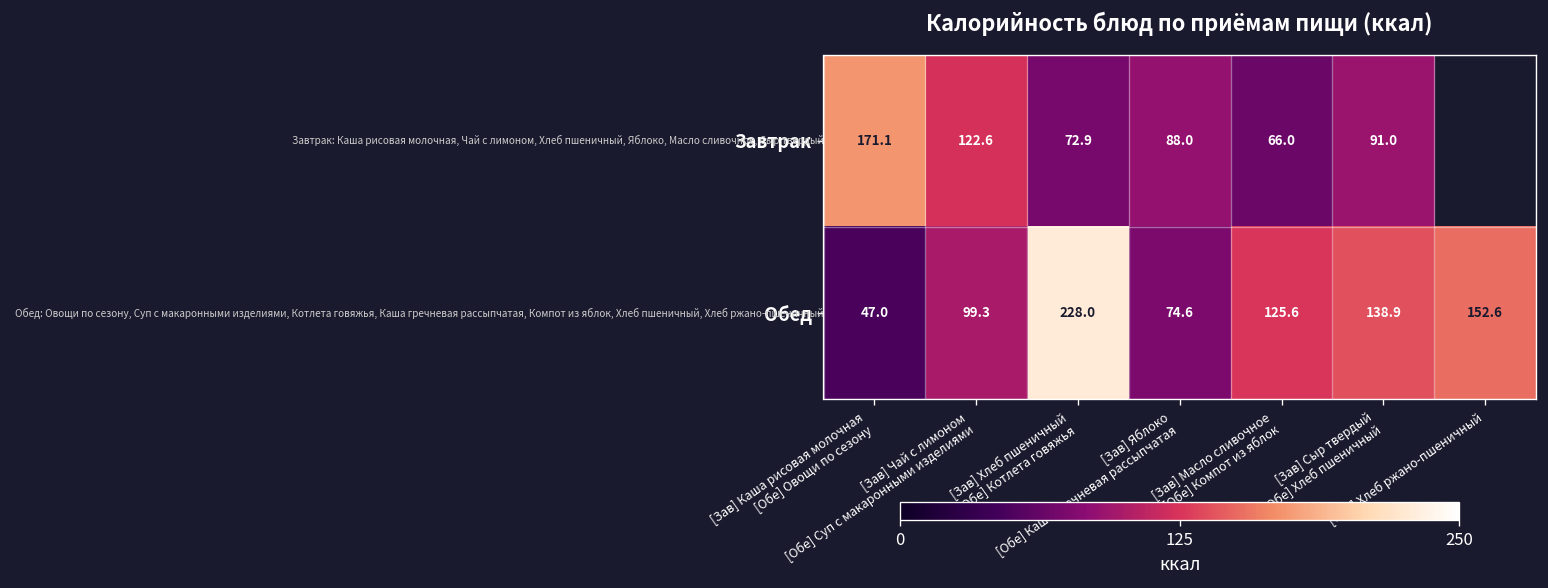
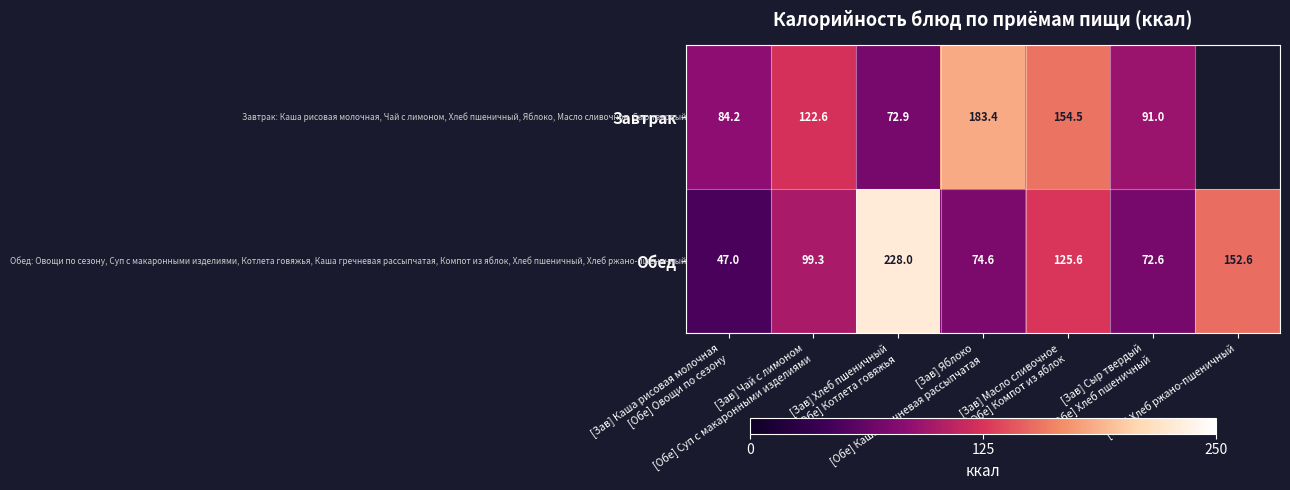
  {
    "Завтрак": {
-     "[Зав] Каша рисовая молочная [Обе] Овощи по сезону": 171.1,
+     "[Зав] Каша рисовая молочная [Обе] Овощи по сезону": 84.2,
      "[Зав] Чай с лимоном [Обе] Суп с макаронными изделиями": 122.6,
      "[Зав] Хлеб пшеничный [Обе] Котлета говяжья": 72.9,
-     "[Зав] Яблоко [Обе] Каша гречневая рассыпчатая": 88.0,
-     "[Зав] Масло сливочное [Обе] Компот из яблок": 66.0,
+     "[Зав] Яблоко [Обе] Каша гречневая рассыпчатая": 183.4,
+     "[Зав] Масло сливочное [Обе] Компот из яблок": 154.5,
      "[Зав] Сыр твердый [Обе] Хлеб пшеничный": 91.0
    },
    "Обед": {
      "[Зав] Каша рисовая молочная [Обе] Овощи по сезону": 47.0,
      "[Зав] Чай с лимоном [Обе] Суп с макаронными изделиями": 99.3,
      "[Зав] Хлеб пшеничный [Обе] Котлета говяжья": 228.0,
      "[Зав] Яблоко [Обе] Каша гречневая рассыпчатая": 74.6,
      "[Зав] Масло сливочное [Обе] Компот из яблок": 125.6,
-     "[Зав] Сыр твердый [Обе] Хлеб пшеничный": 138.9,
+     "[Зав] Сыр твердый [Обе] Хлеб пшеничный": 72.6,
      "[Обе] Хлеб ржано-пшеничный": 152.6
    }
  }
